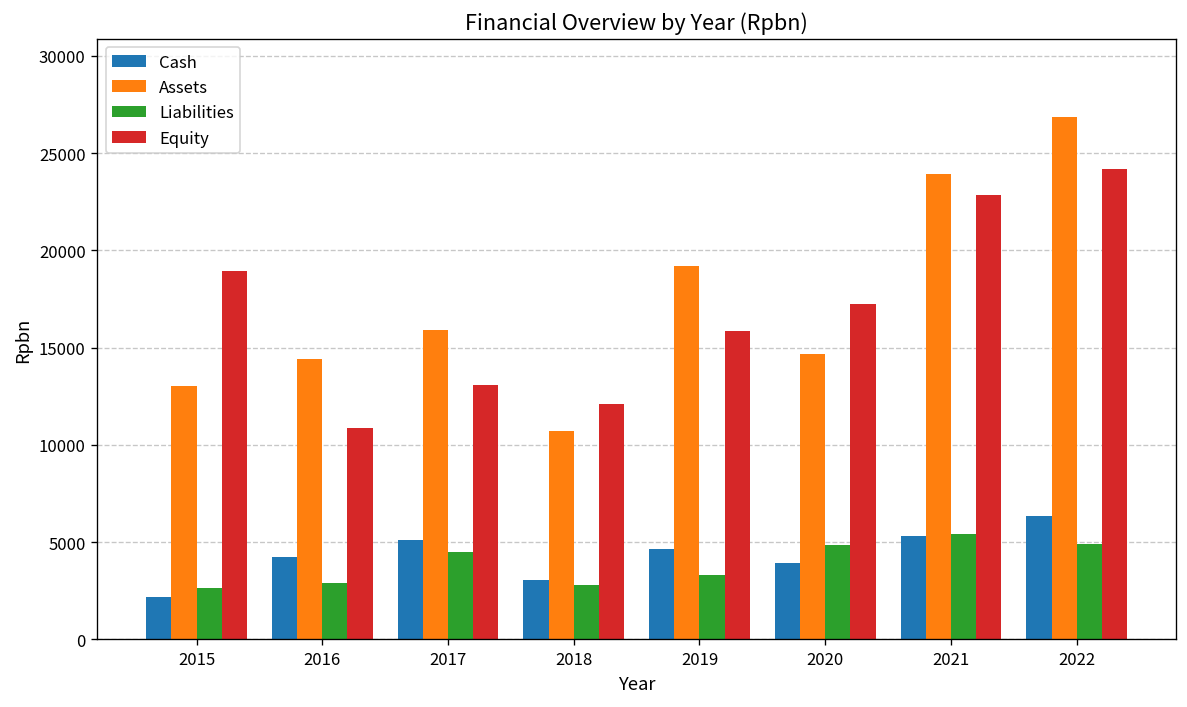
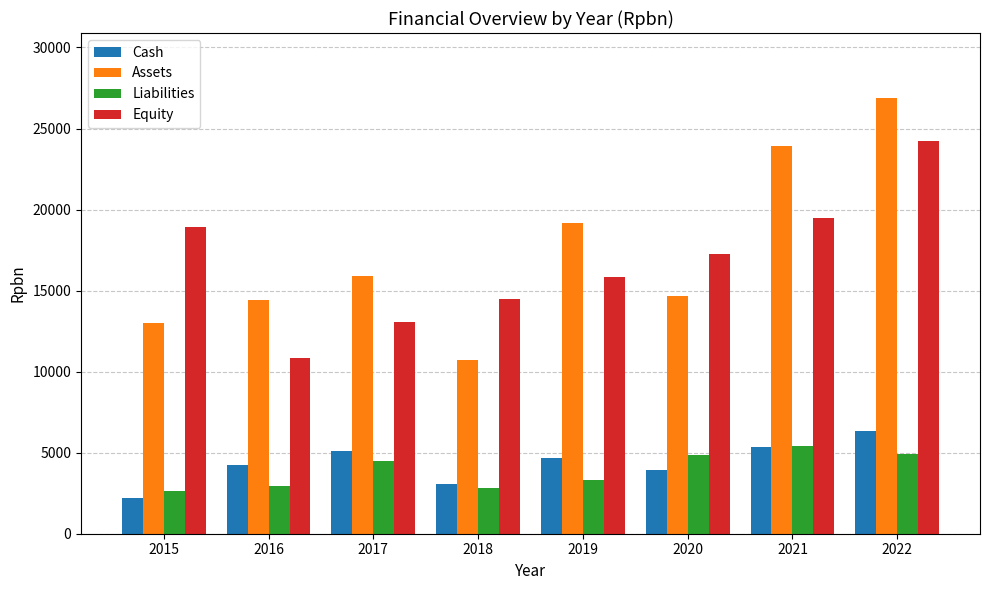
  {
    "Cash": {
      "2015": 2200,
      "2016": 4200,
      "2017": 5100,
      "2018": 3000,
      "2019": 4600,
      "2020": 3900,
      "2021": 5300,
      "2022": 6400
    },
    "Assets": {
      "2015": 13000,
      "2016": 14400,
      "2017": 15900,
      "2018": 10700,
      "2019": 19200,
      "2020": 14700,
      "2021": 23900,
      "2022": 26900
    },
    "Liabilities": {
      "2015": 2600,
      "2016": 2900,
      "2017": 4500,
      "2018": 2800,
      "2019": 3300,
      "2020": 4900,
      "2021": 5400,
      "2022": 4900
    },
    "Equity": {
      "2015": 18900,
      "2016": 10900,
      "2017": 13100,
-     "2018": 12100,
+     "2018": 14500,
      "2019": 15900,
      "2020": 17300,
-     "2021": 22800,
+     "2021": 19500,
      "2022": 24200
    }
  }
